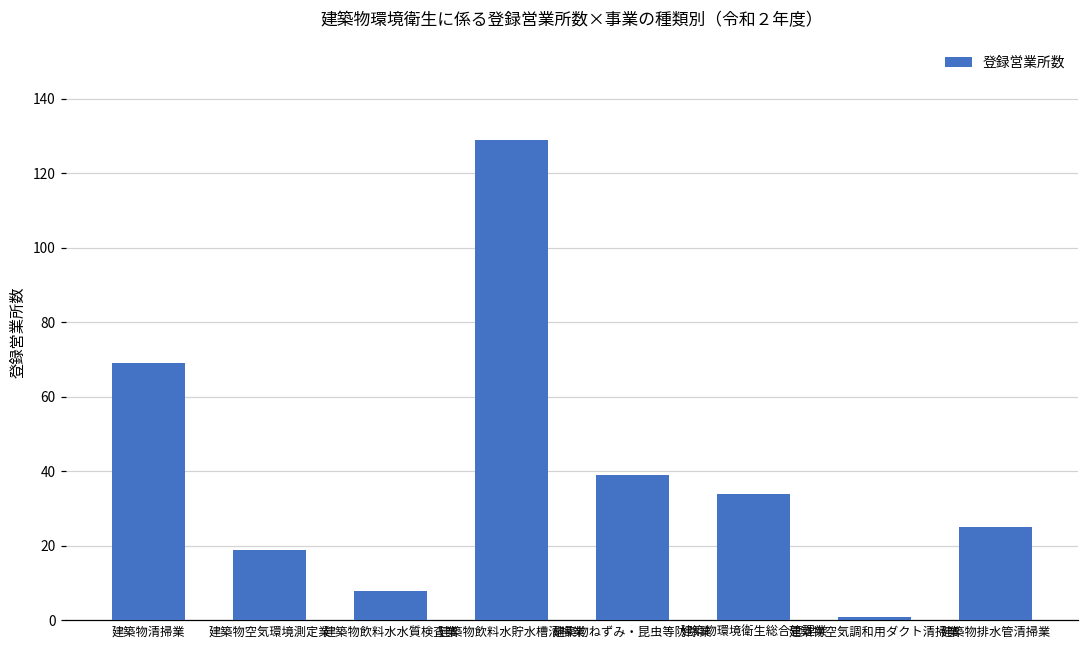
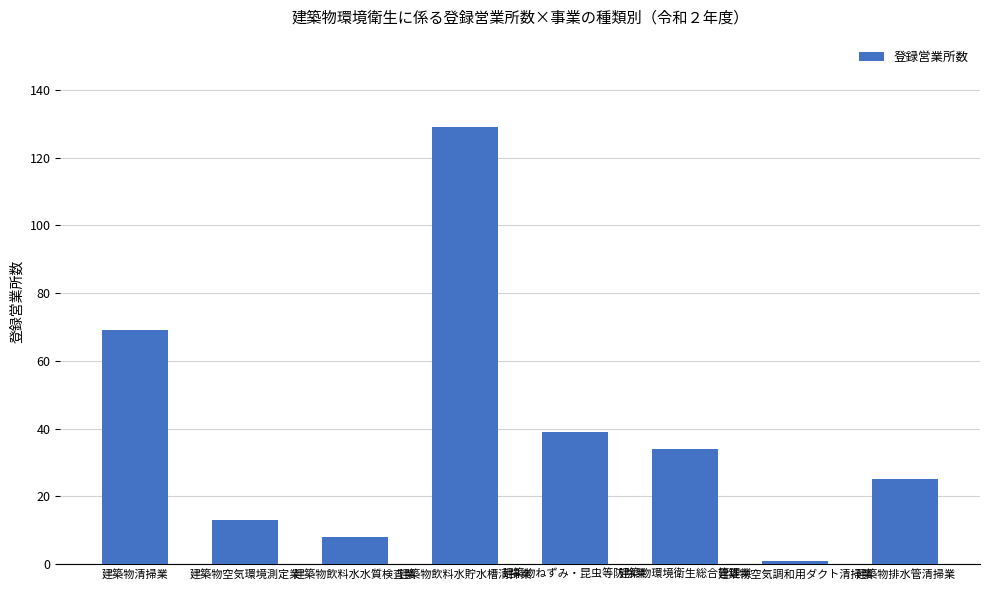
  {
    "建築物清掃業": 69,
-   "建築物空気環境測定業": 19,
+   "建築物空気環境測定業": 13,
    "建築物飲料水水質検査業": 8
  }
